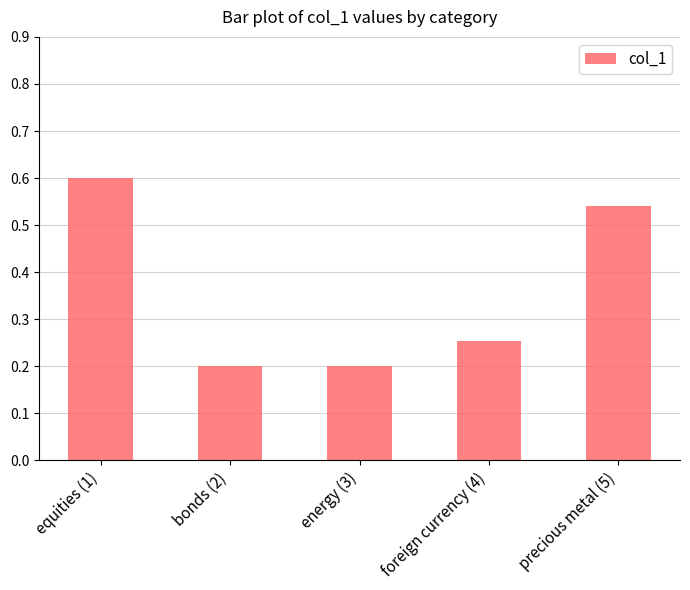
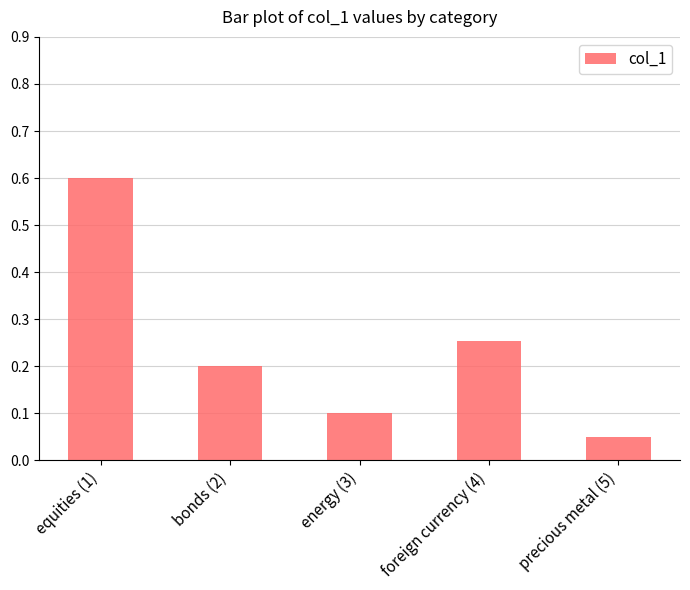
  {
    "equities (1)": 0.60,
    "bonds (2)": 0.20,
-   "energy (3)": 0.2,
+   "energy (3)": 0.1,
    "foreign currency (4)": 0.25,
-   "precious metal (5)": 0.54
+   "precious metal (5)": 0.05
  }
